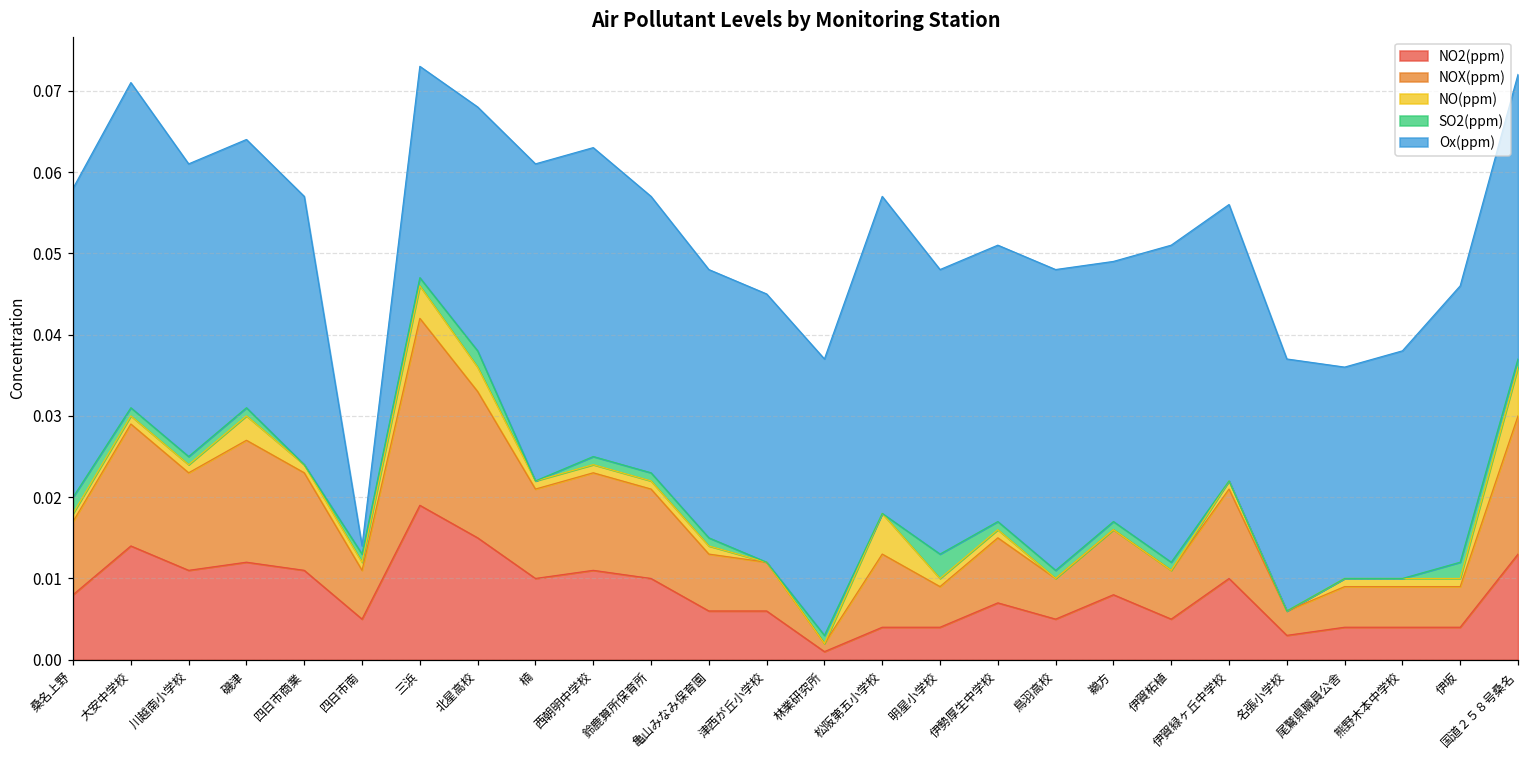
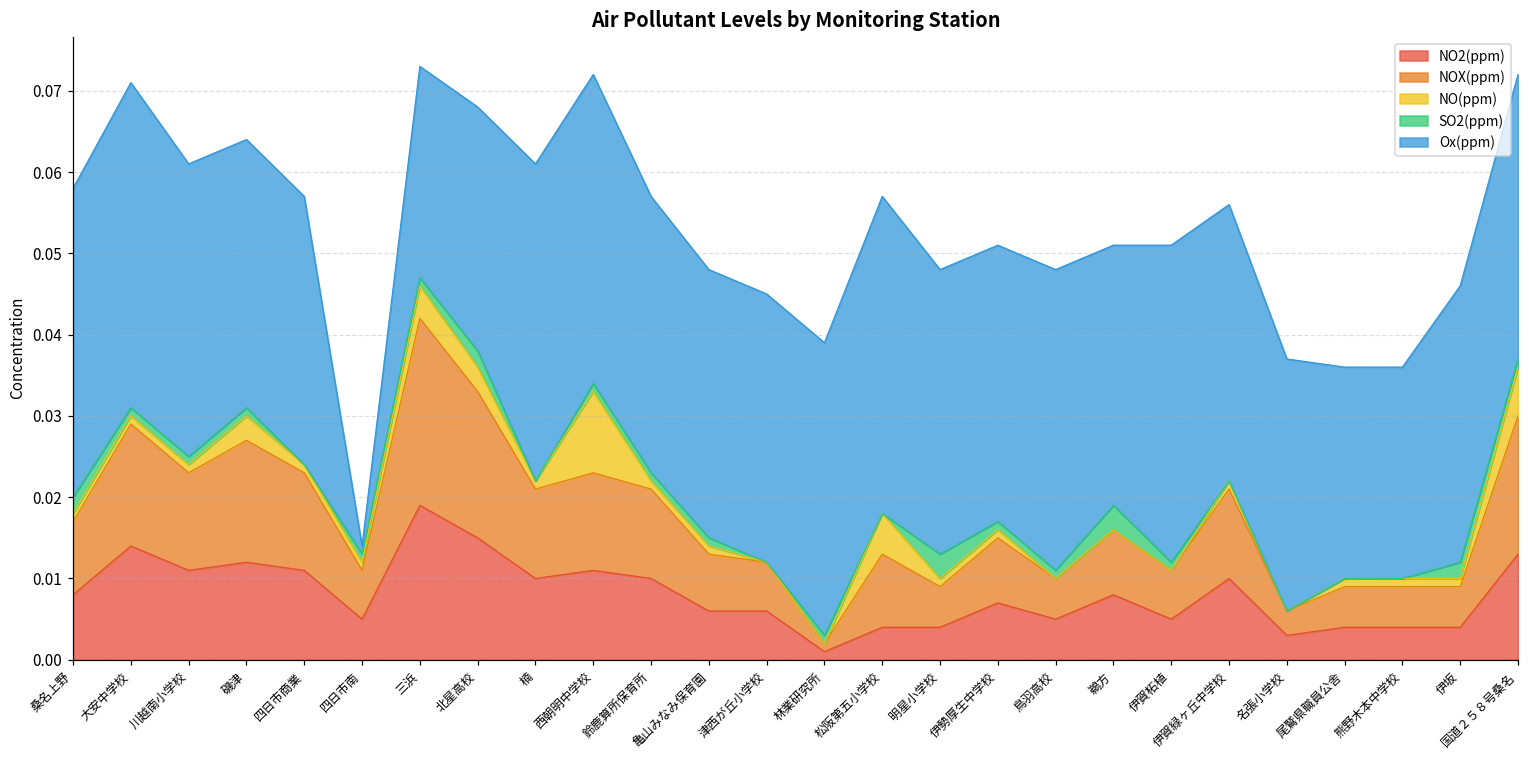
  {
    "NO(ppm)": {
      "桑名上野": 0.001,
      "大安中学校": 0.001,
      "川越南小学校": 0.001,
      "磯津": 0.003,
      "四日市南": 0.001,
      "三浜": 0.004,
      "北星高校": 0.003,
-     "西朝明中学校": 0.001,
+     "西朝明中学校": 0.010,
      "鈴鹿算所保育所": 0.001,
      "亀山みなみ保育園": 0.001,
      "明星小学校": 0.001,
      "伊勢厚生中学校": 0.001,
      "伊坂": 0.001,
      "国道２５８号桑名": 0.006
    },
    "SO2(ppm)": {
      "桑名上野": 0.002,
      "大安中学校": 0.001,
      "川越南小学校": 0.001,
      "磯津": 0.001,
      "四日市南": 0.001,
      "三浜": 0.001,
      "北星高校": 0.002,
      "西朝明中学校": 0.001,
      "鈴鹿算所保育所": 0.001,
      "亀山みなみ保育園": 0.001,
      "林業研究所": 0.001,
      "明星小学校": 0.003,
      "伊勢厚生中学校": 0.001,
      "鳥羽高校": 0.001,
-     "鵜方": 0.001,
+     "鵜方": 0.003,
      "伊賀柘植": 0.001,
      "伊坂": 0.002,
      "国道２５８号桑名": 0.001
    },
    "Ox(ppm)": {
      "桑名上野": 0.038,
      "大安中学校": 0.040,
      "川越南小学校": 0.036,
      "磯津": 0.033,
      "四日市商業": 0.033,
      "四日市南": 0.001,
      "三浜": 0.026,
      "北星高校": 0.030,
      "楠": 0.039,
      "西朝明中学校": 0.038,
      "鈴鹿算所保育所": 0.034,
      "亀山みなみ保育園": 0.033,
      "津西が丘小学校": 0.033,
-     "林業研究所": 0.034,
+     "林業研究所": 0.036,
      "松阪第五小学校": 0.039,
      "明星小学校": 0.035,
      "伊勢厚生中学校": 0.034,
      "鳥羽高校": 0.037,
      "鵜方": 0.032,
      "伊賀柘植": 0.039,
      "伊賀緑ヶ丘中学校": 0.034,
      "名張小学校": 0.031,
      "尾鷲県職員公舎": 0.026,
-     "熊野木本中学校": 0.028,
+     "熊野木本中学校": 0.026,
      "伊坂": 0.034,
      "国道２５８号桑名": 0.035
    }
  }
